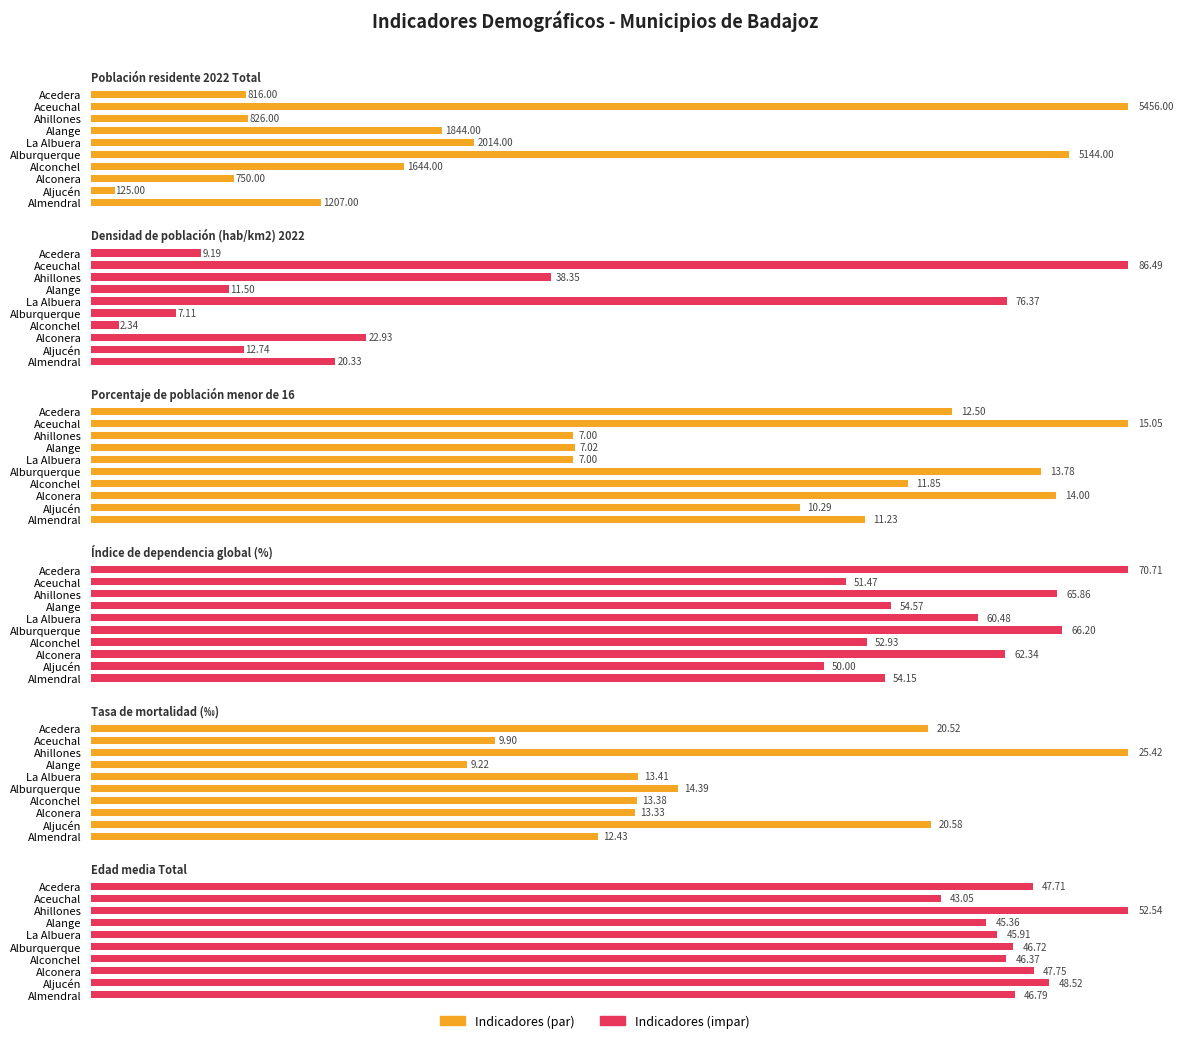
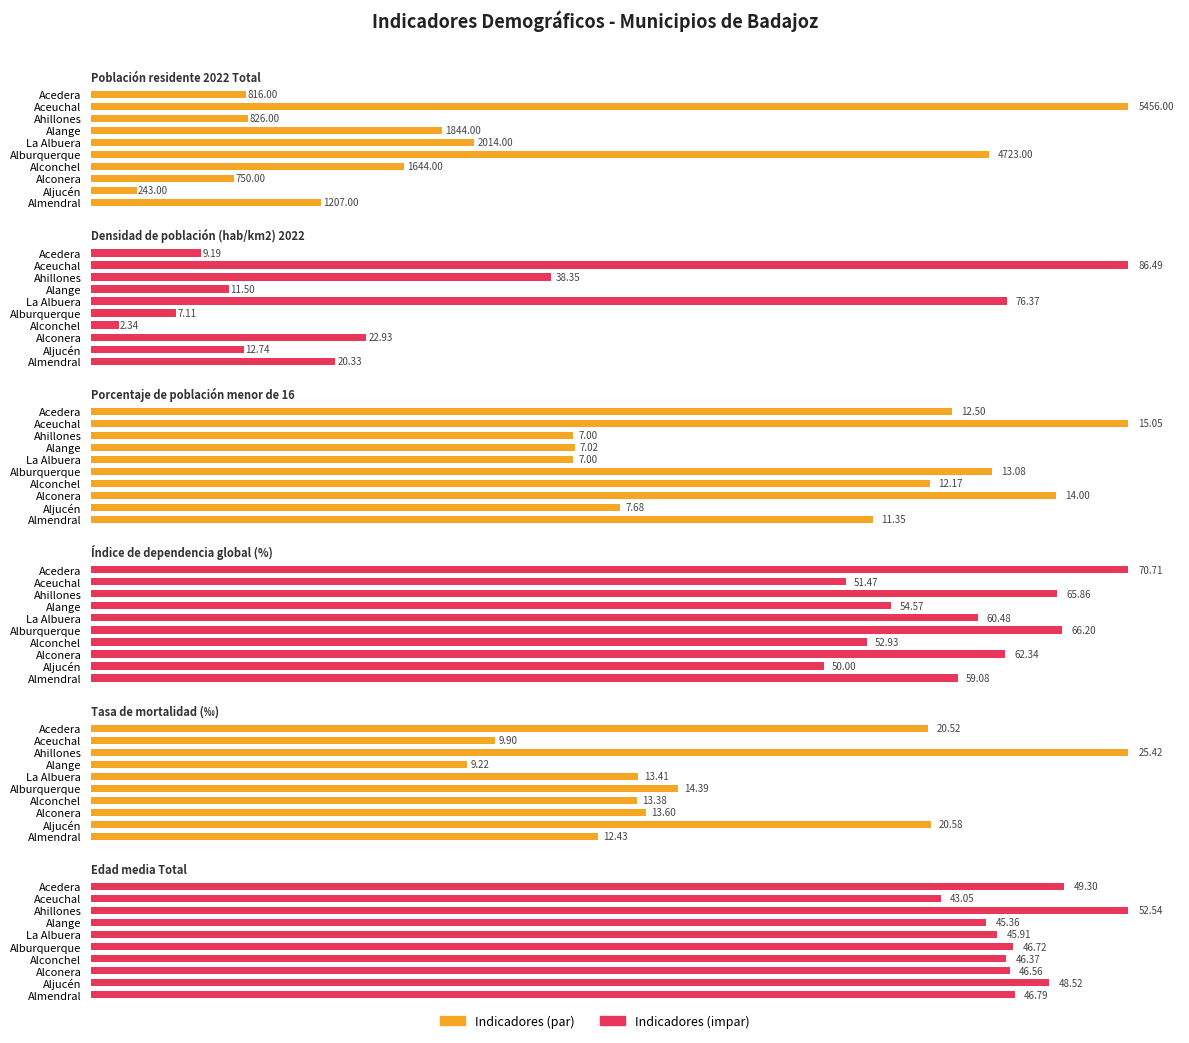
  {
    "Población residente 2022 Total": {
      "Acedera": 816.00,
      "Aceuchal": 5456.00,
      "Ahillones": 826.00,
      "Alange": 1844.00,
      "La Albuera": 2014.00,
-     "Alburquerque": 5144.00,
+     "Alburquerque": 4723.00,
      "Alconchel": 1644.00,
      "Alconera": 750.00,
-     "Aljucén": 125.00,
+     "Aljucén": 243.00,
      "Almendral": 1207.00
    },
    "Densidad de población (hab/km2) 2022": {
      "Acedera": 9.19,
      "Aceuchal": 86.49,
      "Ahillones": 38.35,
      "Alange": 11.50,
      "La Albuera": 76.37,
      "Alburquerque": 7.11,
      "Alconchel": 2.34,
      "Alconera": 22.93,
      "Aljucén": 12.74,
      "Almendral": 20.33
    },
    "Porcentaje de población menor de 16": {
      "Acedera": 12.50,
      "Aceuchal": 15.05,
      "Ahillones": 7.00,
      "Alange": 7.02,
      "La Albuera": 7.00,
-     "Alburquerque": 13.78,
-     "Alconchel": 11.85,
+     "Alburquerque": 13.08,
+     "Alconchel": 12.17,
      "Alconera": 14.00,
-     "Aljucén": 10.29,
-     "Almendral": 11.23
+     "Aljucén": 7.68,
+     "Almendral": 11.35
    },
    "Índice de dependencia global (%)": {
      "Acedera": 70.71,
      "Aceuchal": 51.47,
      "Ahillones": 65.86,
      "Alange": 54.57,
      "La Albuera": 60.48,
      "Alburquerque": 66.20,
      "Alconchel": 52.93,
      "Alconera": 62.34,
      "Aljucén": 50.00,
-     "Almendral": 54.15
+     "Almendral": 59.08
    },
    "Tasa de mortalidad (‰)": {
      "Acedera": 20.52,
      "Aceuchal": 9.90,
      "Ahillones": 25.42,
      "Alange": 9.22,
      "La Albuera": 13.41,
      "Alburquerque": 14.39,
      "Alconchel": 13.38,
-     "Alconera": 13.33,
+     "Alconera": 13.60,
      "Aljucén": 20.58,
      "Almendral": 12.43
    },
    "Edad media Total": {
-     "Acedera": 47.71,
+     "Acedera": 49.30,
      "Aceuchal": 43.05,
      "Ahillones": 52.54,
      "Alange": 45.36,
      "La Albuera": 45.91,
      "Alburquerque": 46.72,
      "Alconchel": 46.37,
-     "Alconera": 47.75,
+     "Alconera": 46.56,
      "Aljucén": 48.52,
      "Almendral": 46.79
    }
  }
